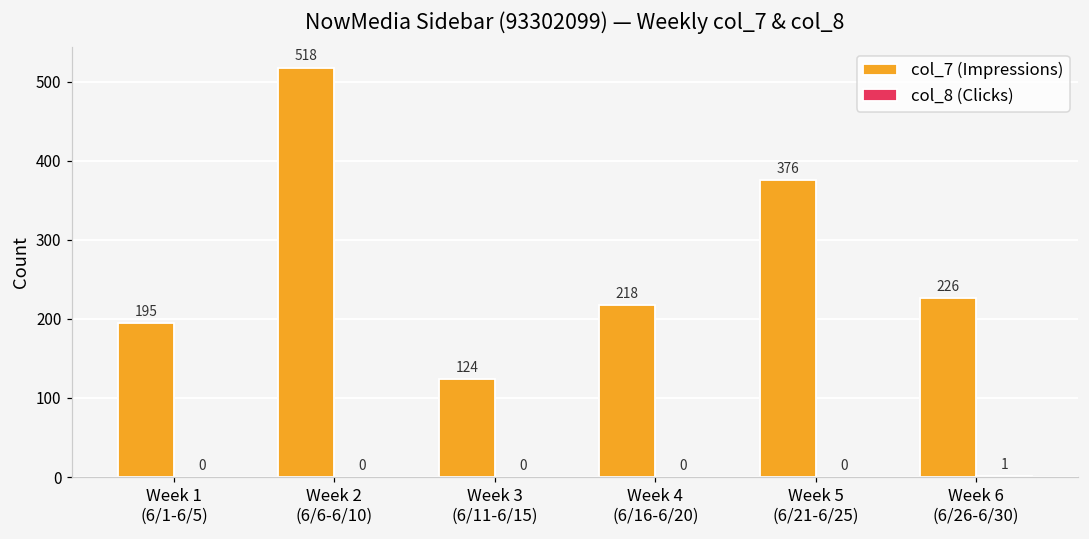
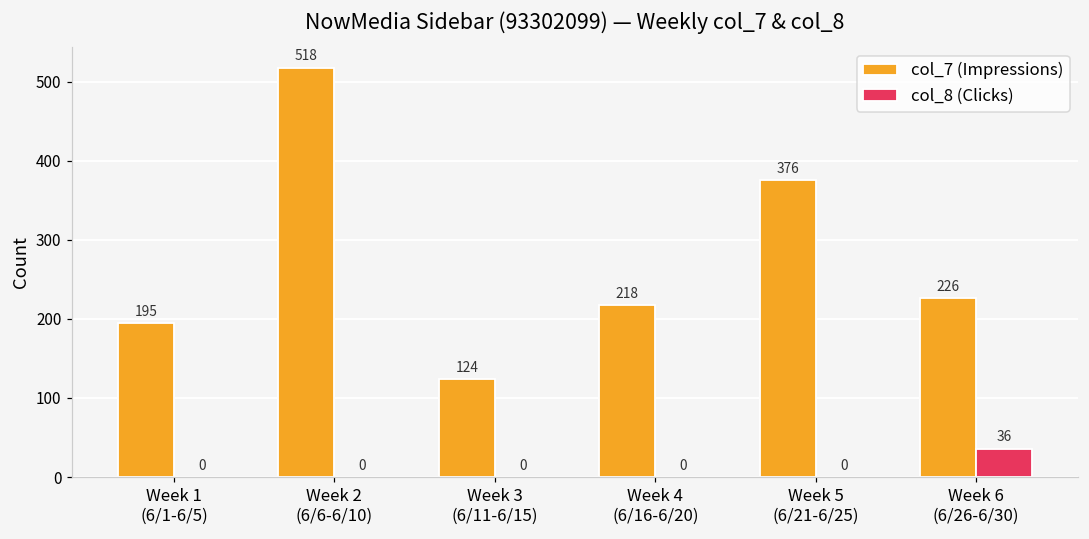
  {
    "col_7 (Impressions)": {
      "Week 1 (6/1-6/5)": 195,
      "Week 2 (6/6-6/10)": 518,
      "Week 3 (6/11-6/15)": 124,
      "Week 4 (6/16-6/20)": 218,
      "Week 5 (6/21-6/25)": 376,
      "Week 6 (6/26-6/30)": 226
    },
    "col_8 (Clicks)": {
      "Week 1 (6/1-6/5)": 0,
      "Week 2 (6/6-6/10)": 0,
      "Week 3 (6/11-6/15)": 0,
      "Week 4 (6/16-6/20)": 0,
      "Week 5 (6/21-6/25)": 0,
-     "Week 6 (6/26-6/30)": 1
+     "Week 6 (6/26-6/30)": 36
    }
  }
